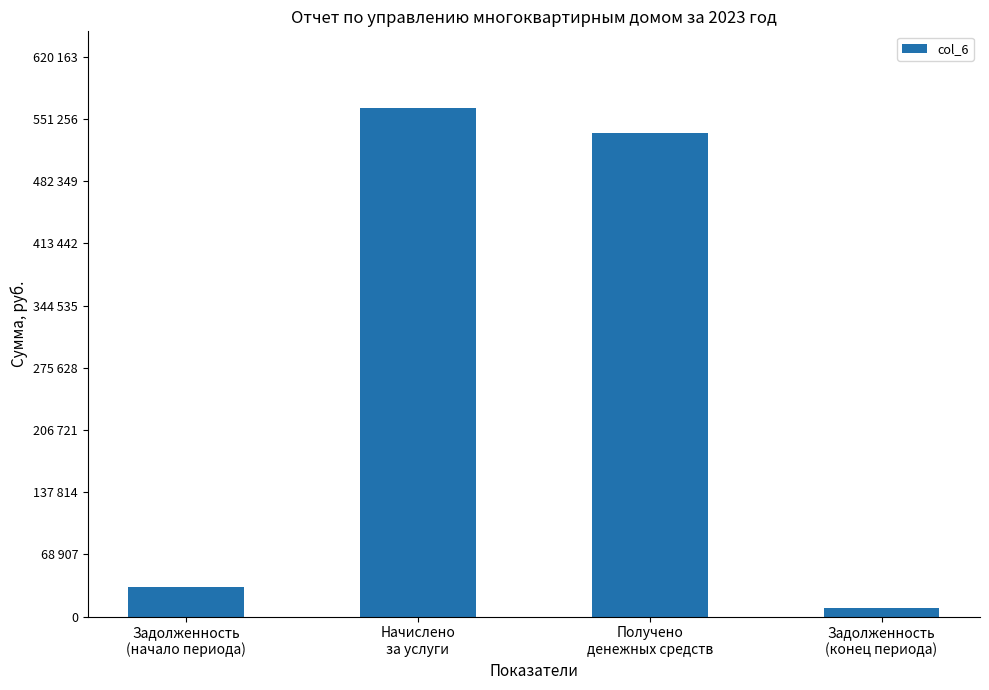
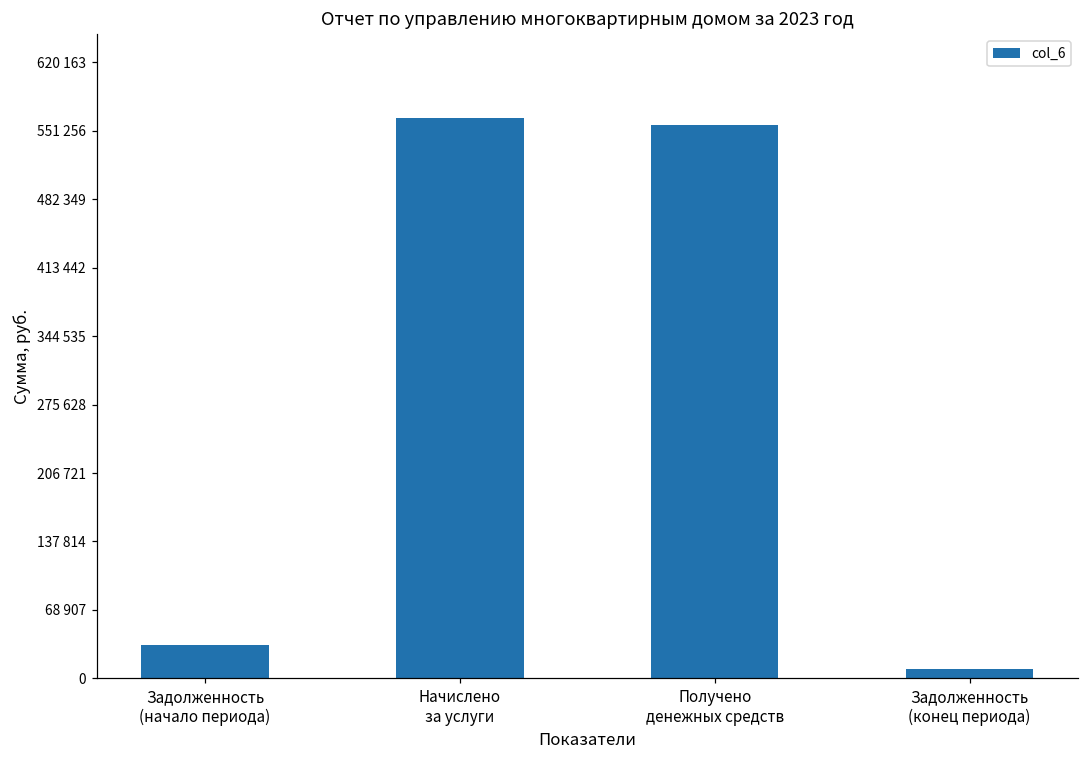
  {
    "Задолженность (начало периода)": 30000,
    "Начислено за услуги": 560000,
-   "Получено денежных средств": 540000,
+   "Получено денежных средств": 560000,
    "Задолженность (конец периода)": 10000
  }
